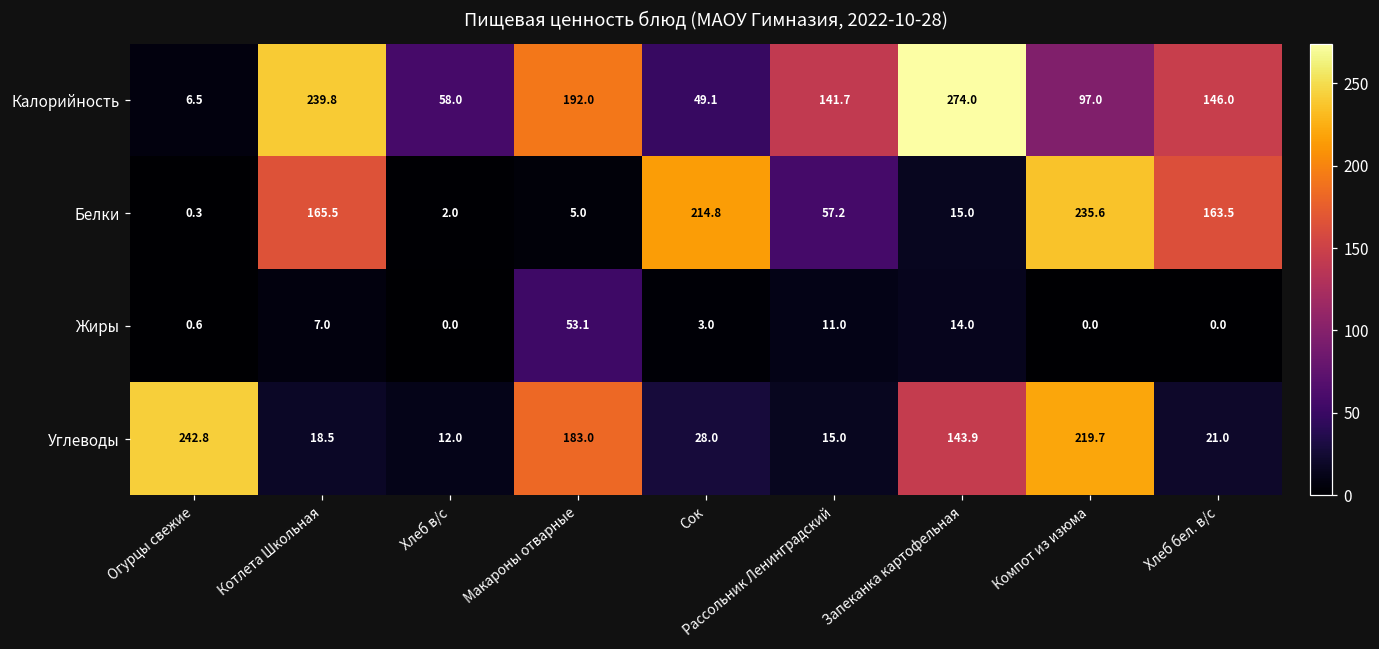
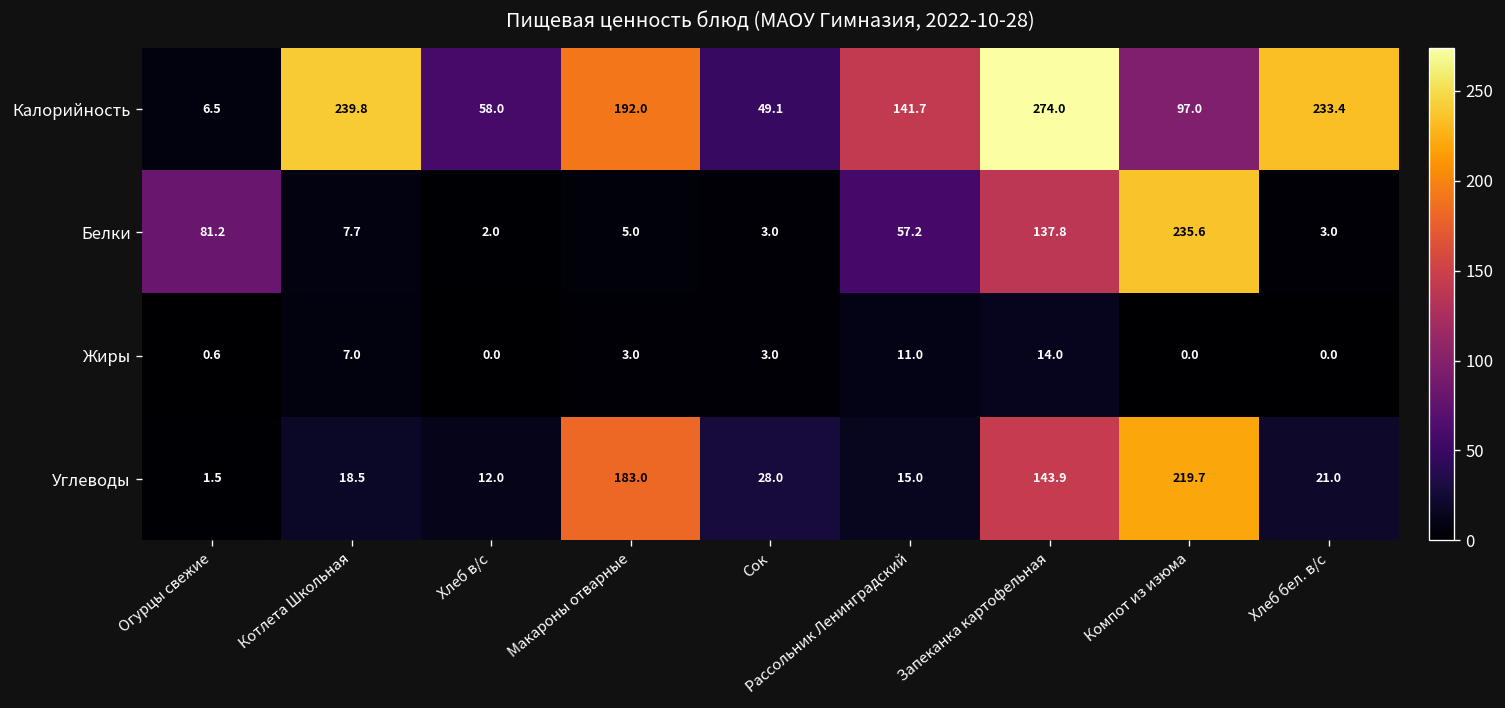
  {
    "Калорийность": {
      "Огурцы свежие": 6.5,
      "Котлета Школьная": 239.8,
      "Хлеб в/с": 58.0,
      "Макароны отварные": 192.0,
      "Сок": 49.1,
      "Рассольник Ленинградский": 141.7,
      "Запеканка картофельная": 274.0,
      "Компот из изюма": 97.0,
-     "Хлеб бел. в/с": 146.0
+     "Хлеб бел. в/с": 233.4
    },
    "Белки": {
-     "Огурцы свежие": 0.3,
-     "Котлета Школьная": 165.5,
+     "Огурцы свежие": 81.2,
+     "Котлета Школьная": 7.7,
      "Хлеб в/с": 2.0,
      "Макароны отварные": 5.0,
-     "Сок": 214.8,
+     "Сок": 3.0,
      "Рассольник Ленинградский": 57.2,
-     "Запеканка картофельная": 15.0,
+     "Запеканка картофельная": 137.8,
      "Компот из изюма": 235.6,
-     "Хлеб бел. в/с": 163.5
+     "Хлеб бел. в/с": 3.0
    },
    "Жиры": {
      "Огурцы свежие": 0.6,
      "Котлета Школьная": 7.0,
      "Хлеб в/с": 0.0,
-     "Макароны отварные": 53.1,
+     "Макароны отварные": 3.0,
      "Сок": 3.0,
      "Рассольник Ленинградский": 11.0,
      "Запеканка картофельная": 14.0,
      "Компот из изюма": 0.0,
      "Хлеб бел. в/с": 0.0
    },
    "Углеводы": {
-     "Огурцы свежие": 242.8,
+     "Огурцы свежие": 1.5,
      "Котлета Школьная": 18.5,
      "Хлеб в/с": 12.0,
      "Макароны отварные": 183.0,
      "Сок": 28.0,
      "Рассольник Ленинградский": 15.0,
      "Запеканка картофельная": 143.9,
      "Компот из изюма": 219.7,
      "Хлеб бел. в/с": 21.0
    }
  }
